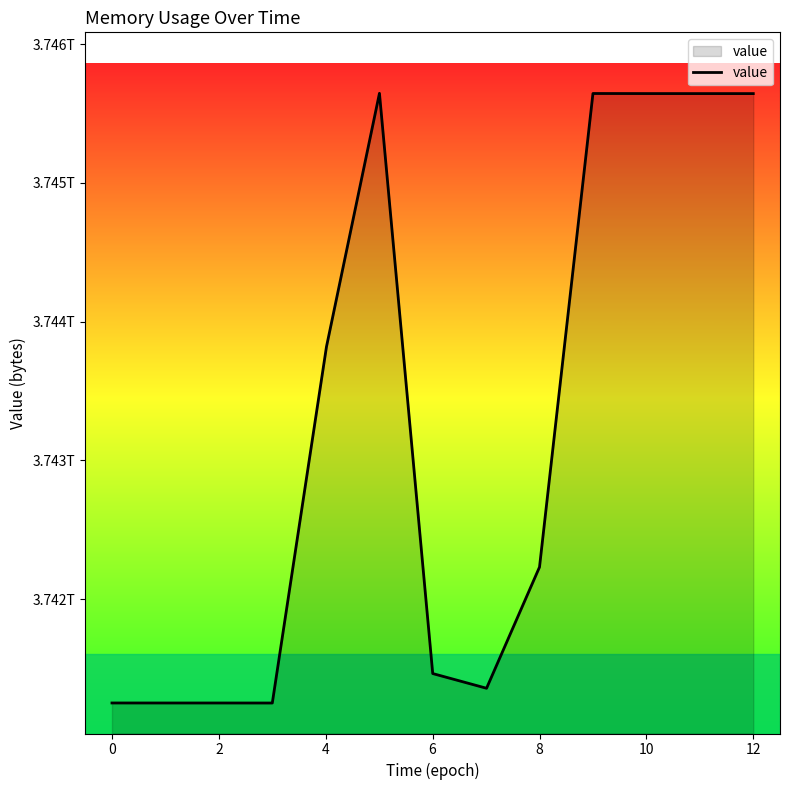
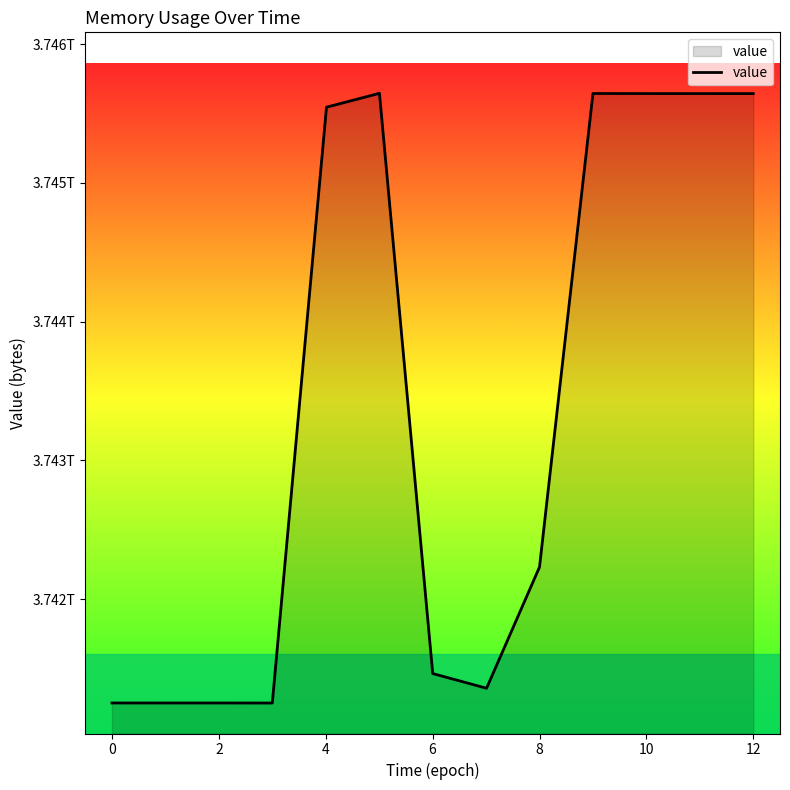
  {
-   "4": "3.74382T",
+   "4": "3.74554T",
    "8": "3.74223T",
    "10": "3.74564T",
    "12": "3.74564T"
  }
